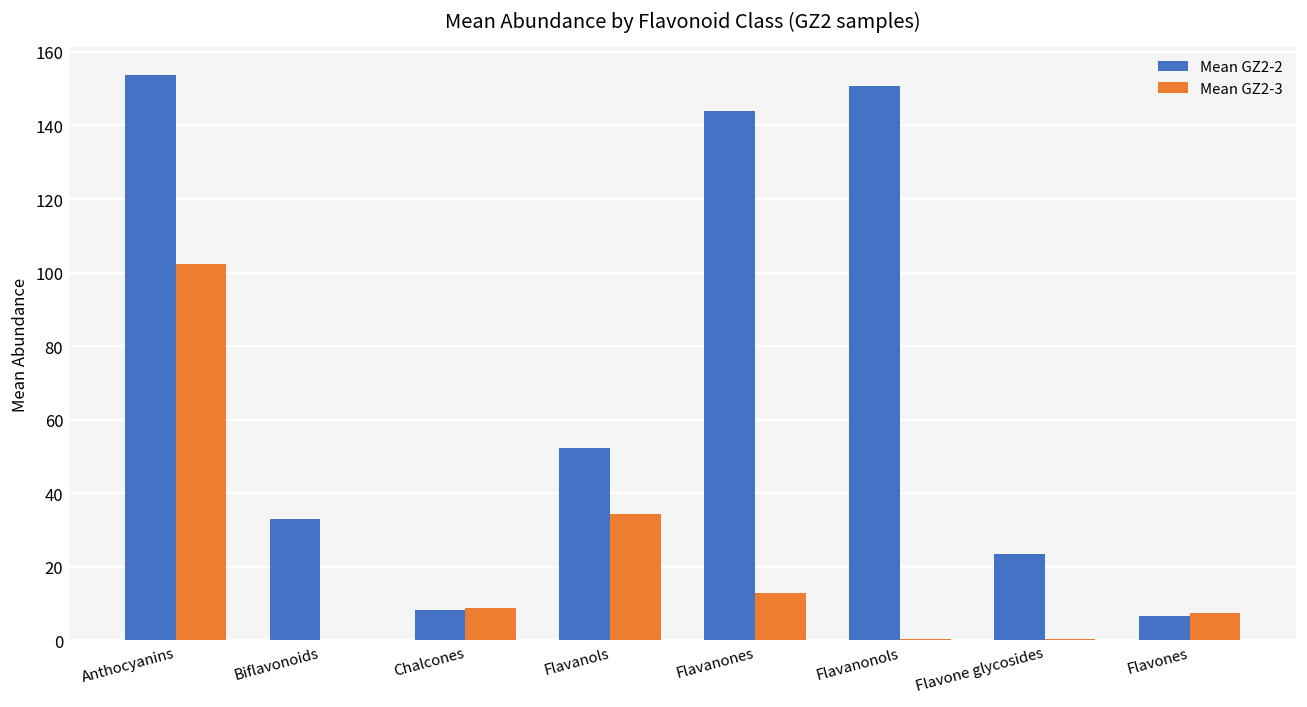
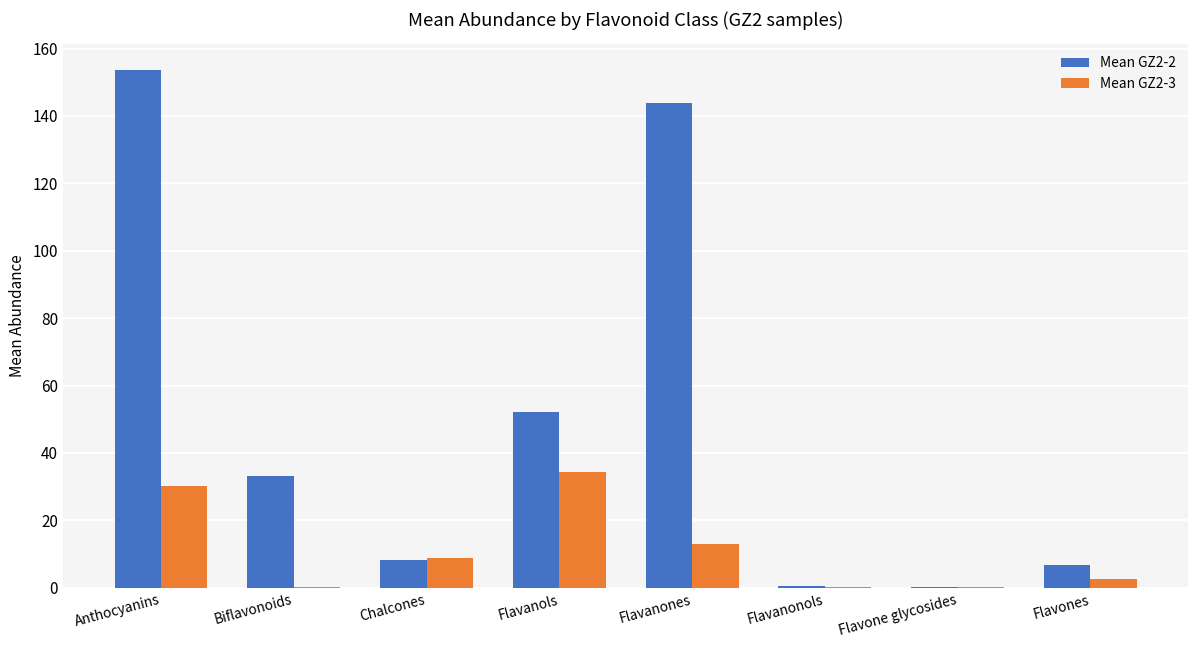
  {
    "Mean GZ2-2": {
      "Anthocyanins": 154,
      "Biflavonoids": 33,
      "Chalcones": 8,
      "Flavanols": 52,
      "Flavanones": 144,
-     "Flavanonols": 151,
-     "Flavone glycosides": 23,
+     "Flavanonols": 0,
+     "Flavone glycosides": 0,
      "Flavones": 7
    },
    "Mean GZ2-3": {
-     "Anthocyanins": 102,
+     "Anthocyanins": 30,
      "Chalcones": 9,
      "Flavanols": 34,
      "Flavanones": 13,
-     "Flavones": 7
+     "Flavones": 3
    }
  }
